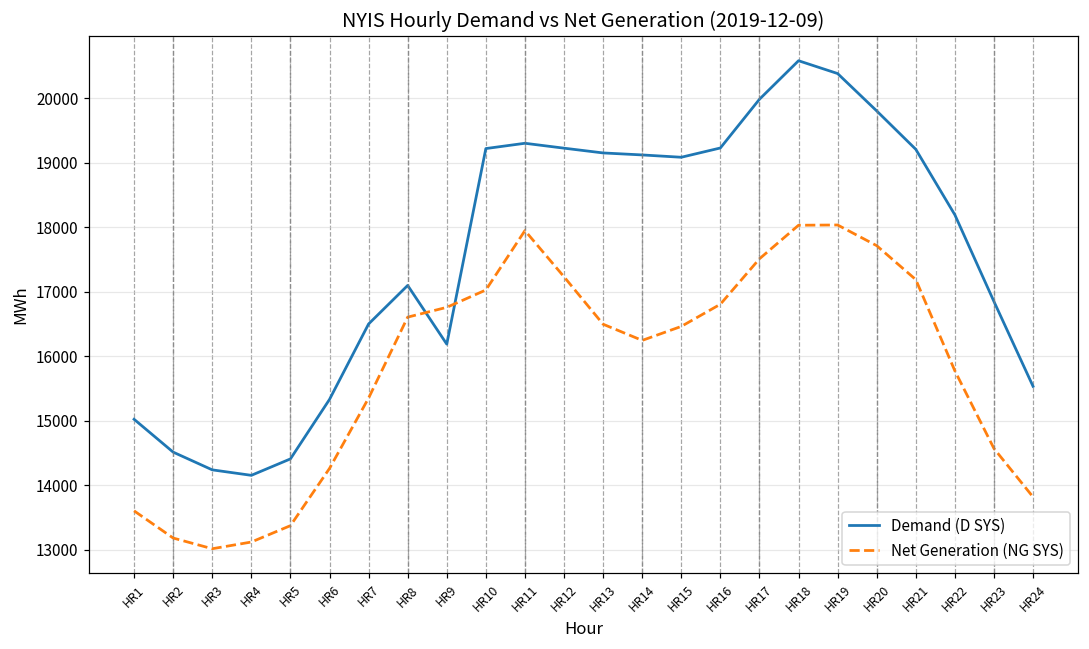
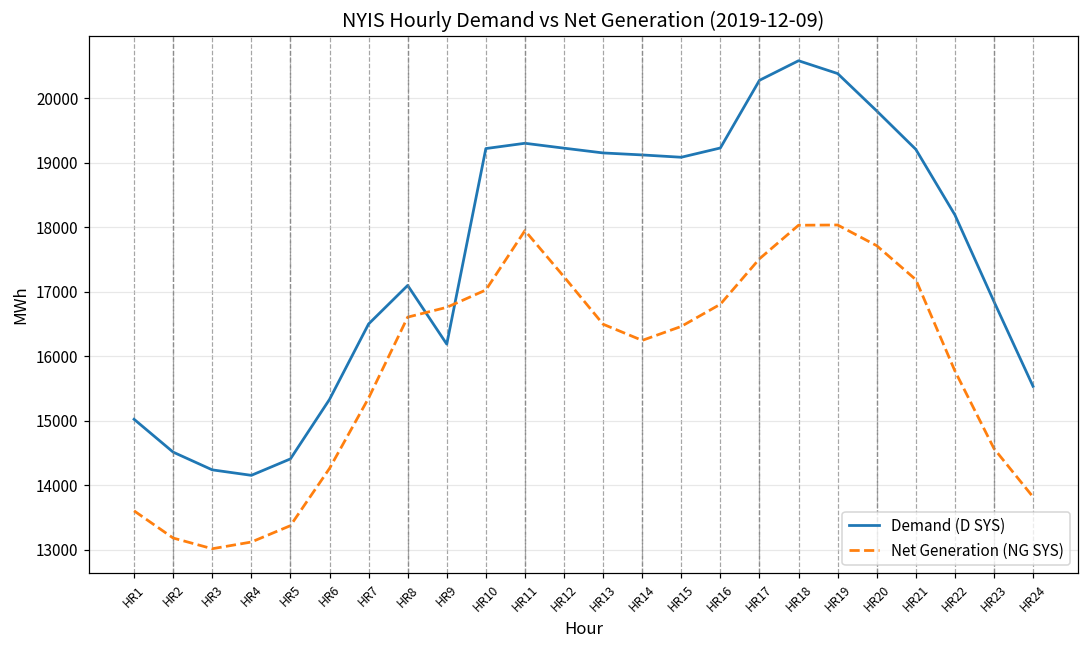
  {
    "Demand (D SYS)": {
      "HR1": 15000,
      "HR2": 14500,
      "HR3": 14200,
      "HR4": 14200,
      "HR5": 14400,
      "HR6": 15300,
      "HR7": 16500,
      "HR8": 17100,
      "HR9": 16200,
      "HR10": 19200,
      "HR11": 19300,
      "HR12": 19200,
      "HR13": 19200,
      "HR14": 19100,
      "HR15": 19100,
      "HR16": 19200,
-     "HR17": 20000,
+     "HR17": 20300,
      "HR18": 20600,
      "HR19": 20400,
      "HR20": 19800,
      "HR21": 19200,
      "HR22": 18200,
      "HR23": 16800,
      "HR24": 15500
    },
    "Net Generation (NG SYS)": {
      "HR1": 13600,
      "HR2": 13200,
      "HR3": 13000,
      "HR4": 13100,
      "HR5": 13400,
      "HR6": 14300,
      "HR7": 15400,
      "HR8": 16600,
      "HR9": 16800,
      "HR10": 17000,
      "HR11": 18000,
      "HR12": 17200,
      "HR13": 16500,
      "HR14": 16200,
      "HR15": 16500,
      "HR16": 16800,
      "HR17": 17500,
      "HR18": 18000,
      "HR19": 18000,
      "HR20": 17700,
      "HR21": 17200,
      "HR22": 15800,
      "HR23": 14600,
      "HR24": 13800
    }
  }
